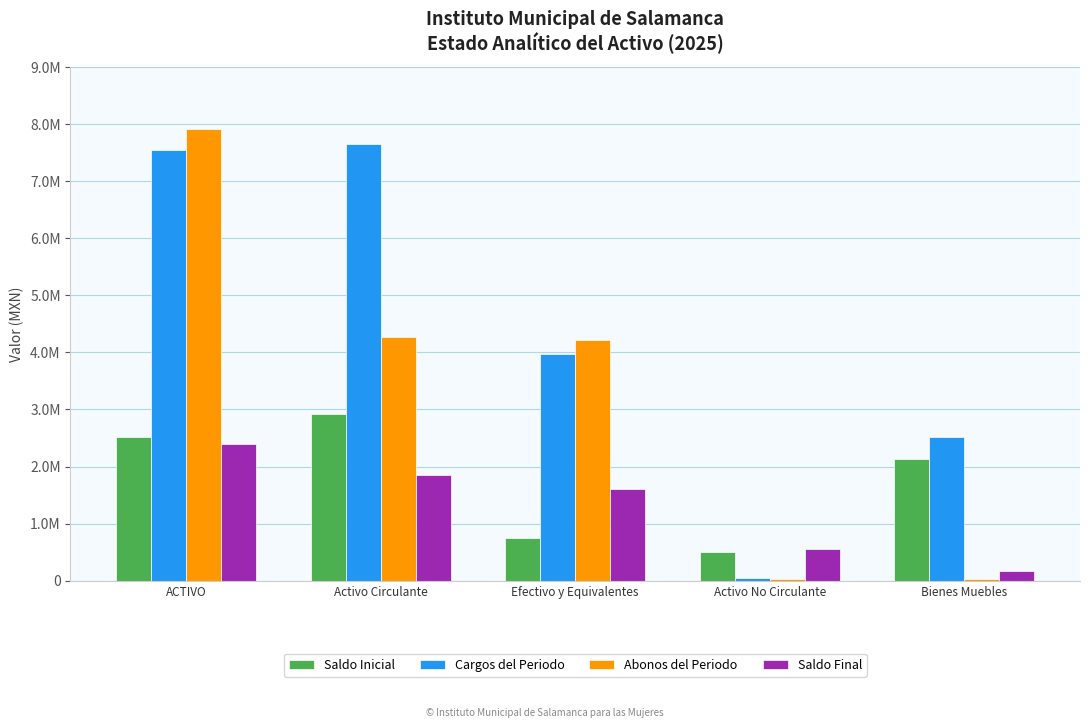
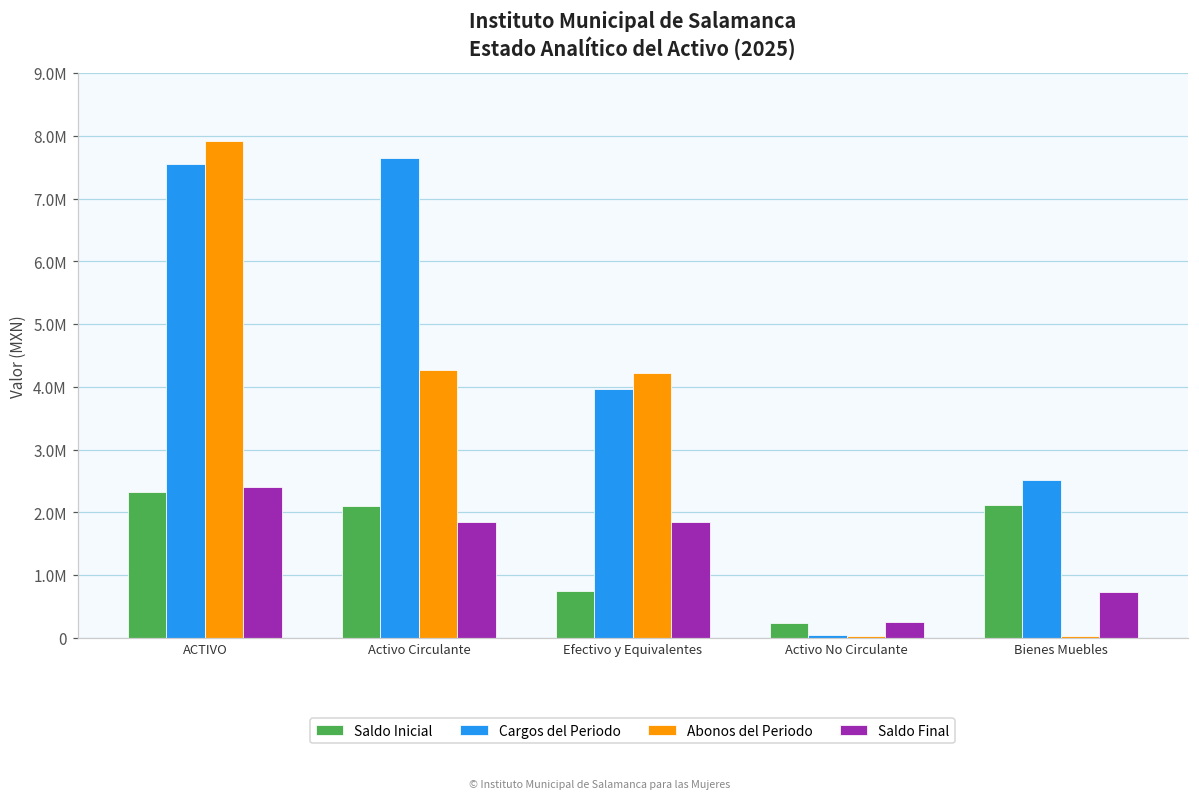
  {
    "Saldo Inicial": {
-     "ACTIVO": 2500000,
-     "Activo Circulante": 2900000,
+     "ACTIVO": 2300000,
+     "Activo Circulante": 2100000,
      "Efectivo y Equivalentes": 800000,
-     "Activo No Circulante": 500000,
+     "Activo No Circulante": 200000,
      "Bienes Muebles": 2100000
    },
    "Cargos del Periodo": {
      "ACTIVO": 7500000,
      "Activo Circulante": 7600000,
      "Efectivo y Equivalentes": 4000000,
      "Activo No Circulante": 0,
      "Bienes Muebles": 2500000
    },
    "Abonos del Periodo": {
      "ACTIVO": 7900000,
      "Activo Circulante": 4300000,
      "Efectivo y Equivalentes": 4200000
    },
    "Saldo Final": {
      "ACTIVO": 2400000,
      "Activo Circulante": 1800000,
-     "Efectivo y Equivalentes": 1600000,
-     "Activo No Circulante": 600000,
-     "Bienes Muebles": 200000
+     "Efectivo y Equivalentes": 1800000,
+     "Activo No Circulante": 300000,
+     "Bienes Muebles": 700000
    }
  }
